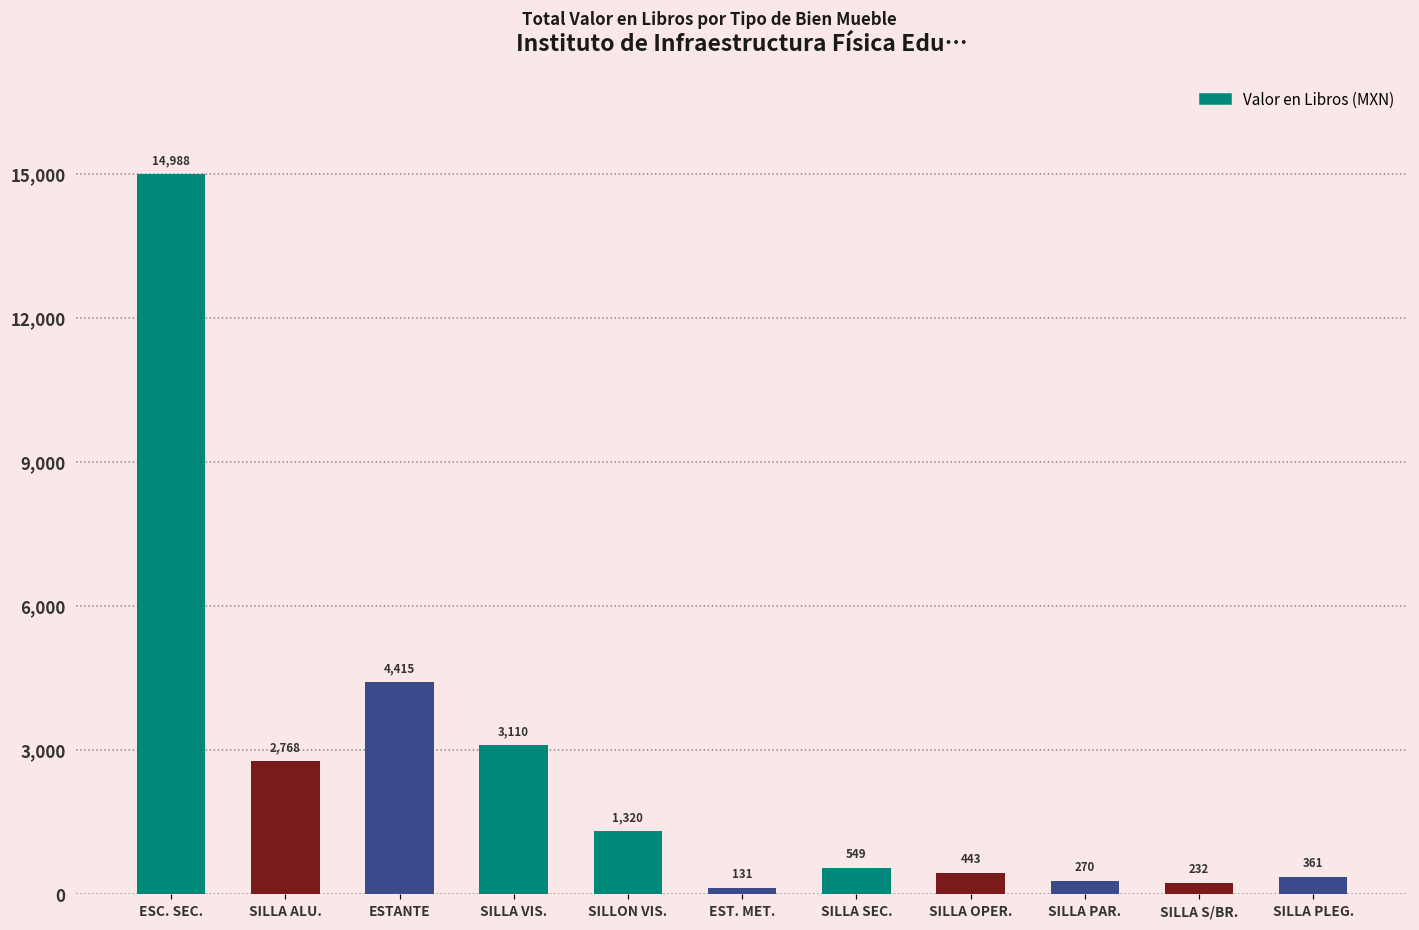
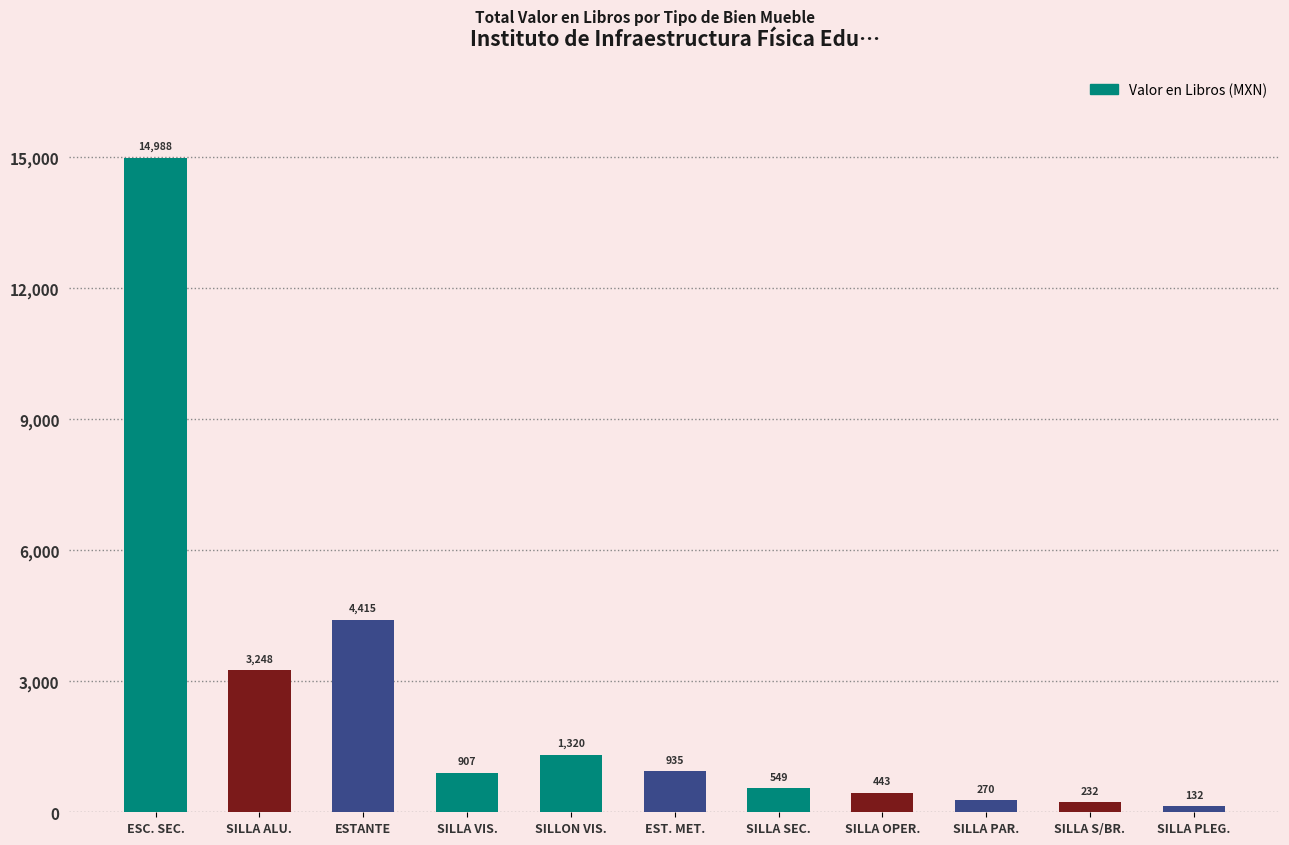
  {
    "ESC. SEC.": "14,988",
-   "SILLA ALU.": "2,768",
+   "SILLA ALU.": "3,248",
    "ESTANTE": "4,415",
-   "SILLA VIS.": "3,110",
+   "SILLA VIS.": "907",
    "SILLON VIS.": "1,320",
-   "EST. MET.": "131",
+   "EST. MET.": "935",
    "SILLA SEC.": "549",
    "SILLA OPER.": "443",
    "SILLA PAR.": "270",
    "SILLA S/BR.": "232",
-   "SILLA PLEG.": "361"
+   "SILLA PLEG.": "132"
  }
